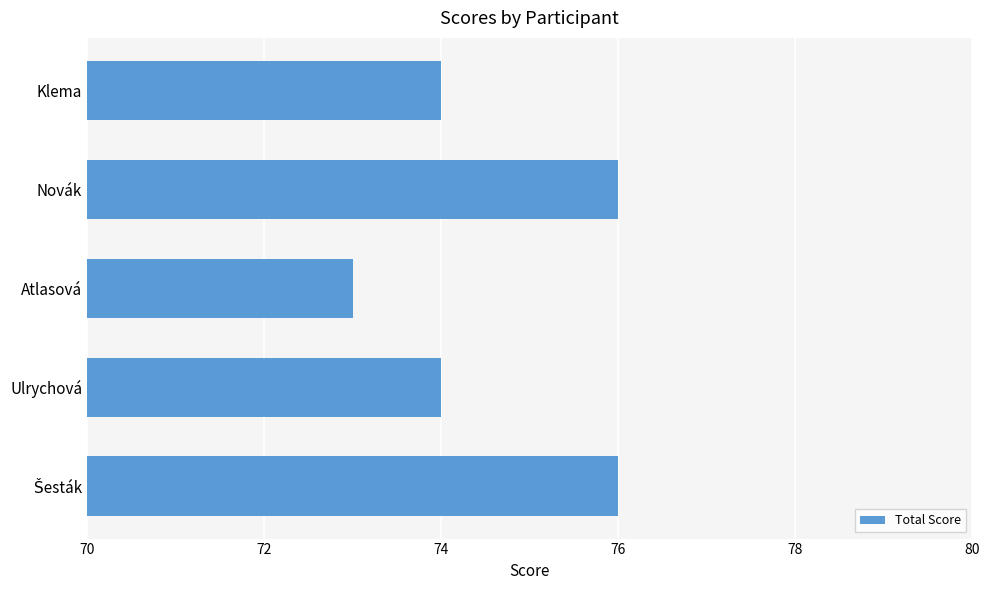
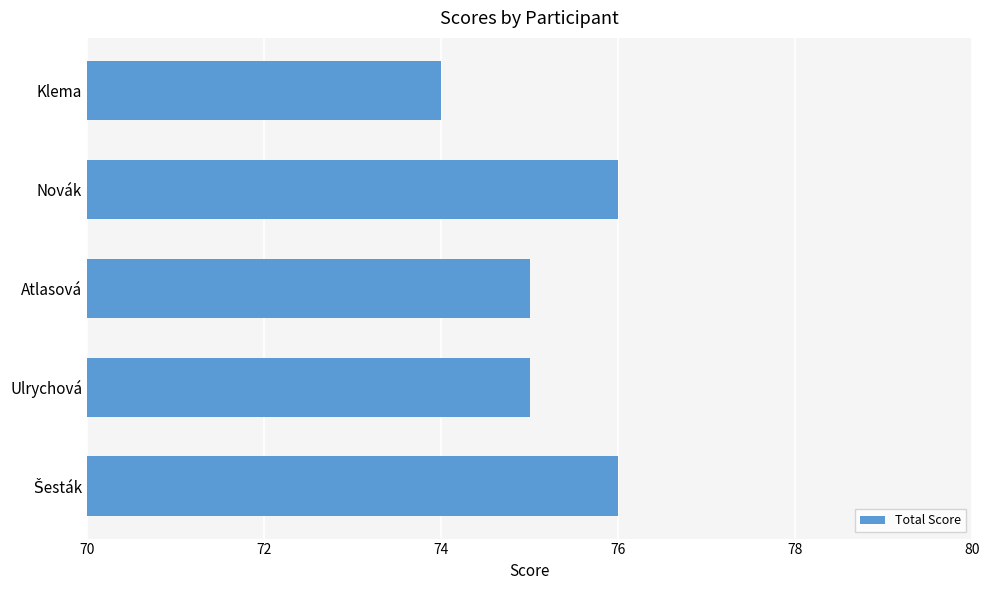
  {
    "Klema": 74,
    "Novák": 76,
-   "Atlasová": 73,
-   "Ulrychová": 74,
+   "Atlasová": 75,
+   "Ulrychová": 75,
    "Šesták": 76
  }
